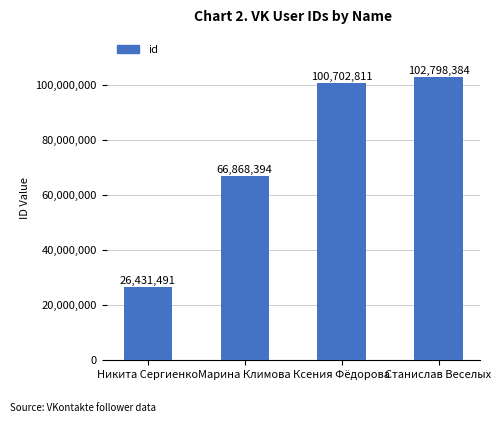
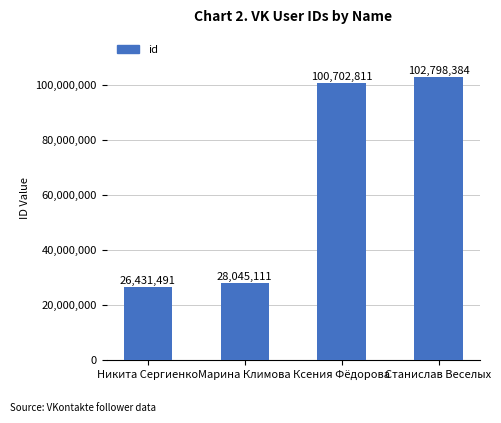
  {
    "Никита Сергиенко": "26,431,491",
-   "Марина Климова": "66,868,394",
+   "Марина Климова": "28,045,111",
    "Ксения Фёдорова": "100,702,811",
    "Станислав Веселых": "102,798,384"
  }
